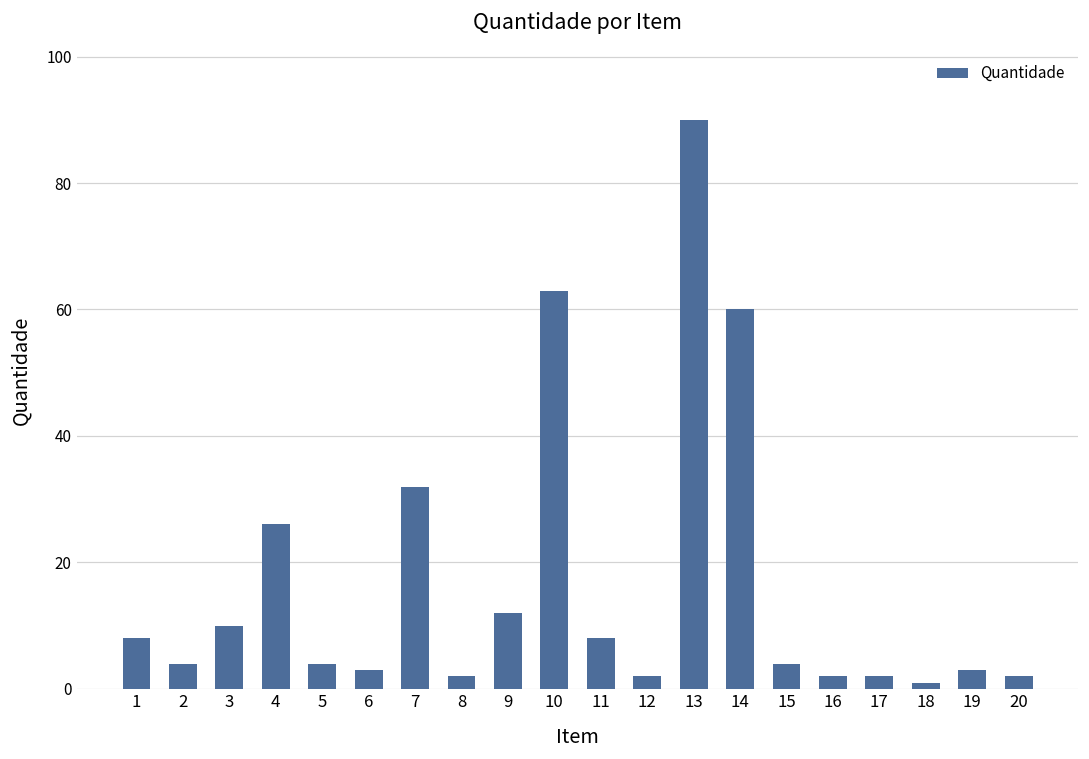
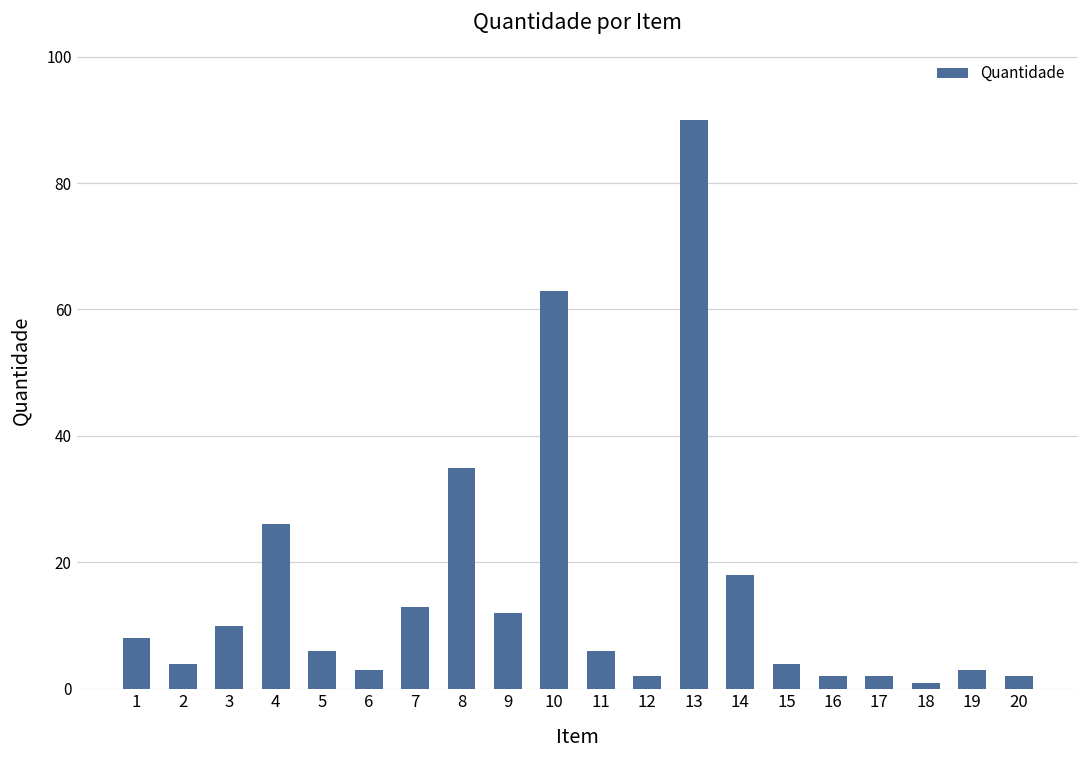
  {
    "1": 8,
    "2": 4,
    "3": 10,
    "4": 26,
-   "5": 4,
+   "5": 6,
    "6": 3,
-   "7": 32,
-   "8": 2,
+   "7": 13,
+   "8": 35,
    "9": 12,
    "10": 63,
-   "11": 8,
+   "11": 6,
    "12": 2,
    "13": 90,
-   "14": 60,
+   "14": 18,
    "15": 4,
    "16": 2,
    "17": 2,
    "18": 1,
    "19": 3,
    "20": 2
  }
